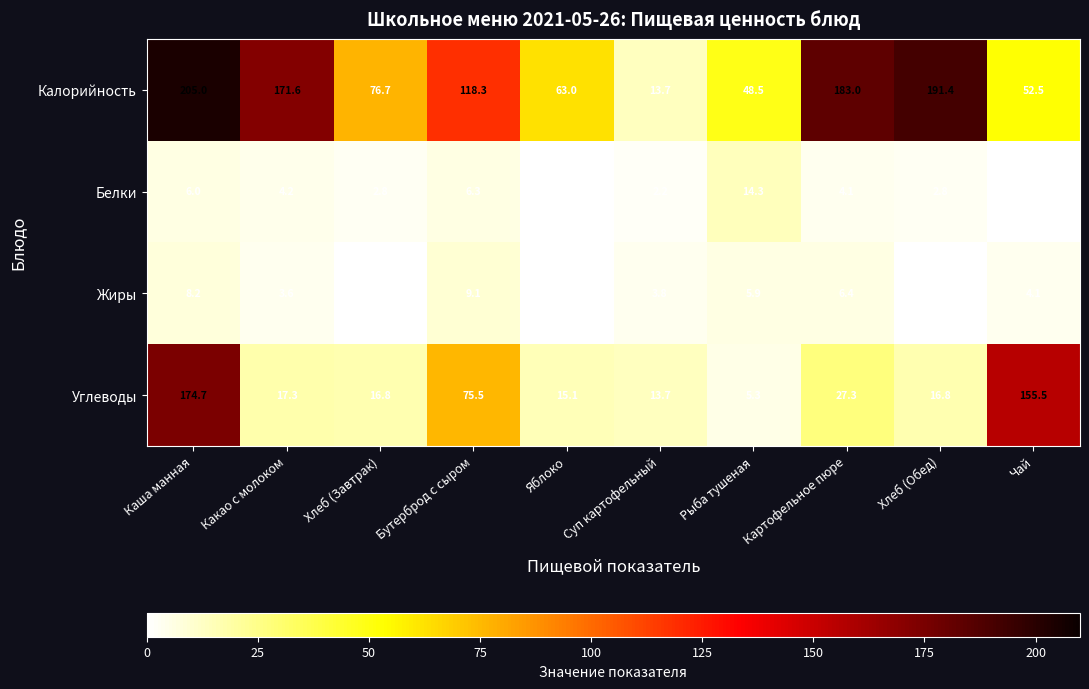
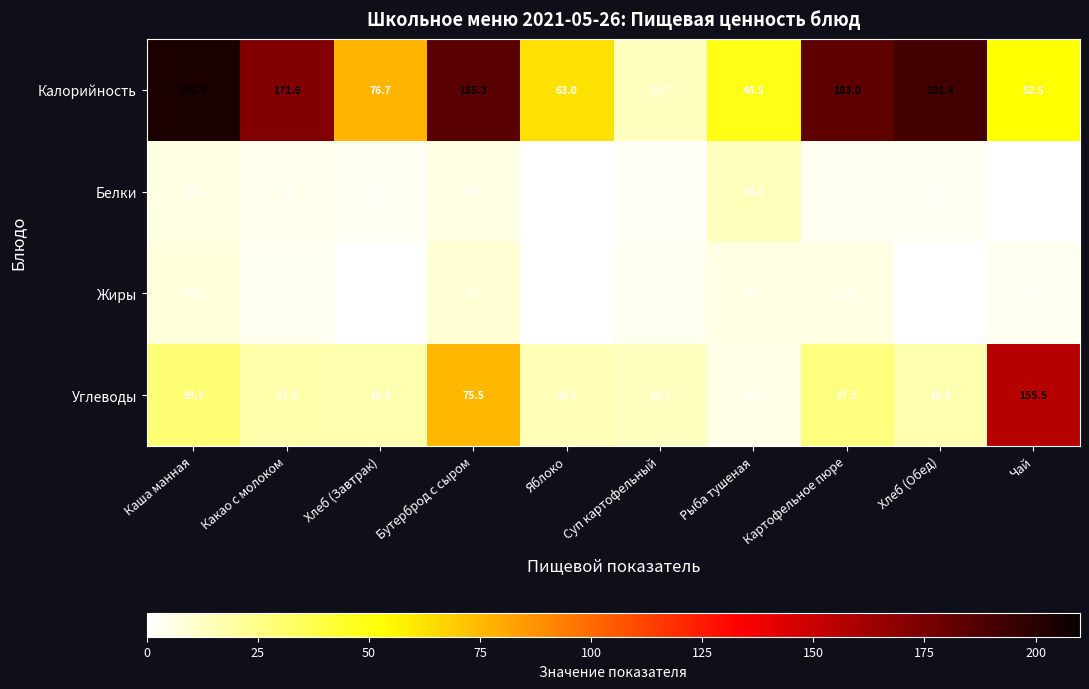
  {
    "Калорийность": {
      "Какао с молоком": 171.6,
      "Хлеб (Завтрак)": 76.7,
-     "Бутерброд с сыром": 118.3,
+     "Бутерброд с сыром": 185.3,
      "Яблоко": 63.0,
      "Суп картофельный": 13.7,
      "Рыба тушеная": 48.5,
      "Картофельное пюре": 183.0,
      "Хлеб (Обед)": 191.4,
      "Чай": 52.5
    },
    "Белки": {
      "Рыба тушеная": 14.3
    },
    "Углеводы": {
-     "Каша манная": 174.7,
+     "Каша манная": 29.3,
      "Какао с молоком": 17.3,
      "Хлеб (Завтрак)": 16.8,
      "Бутерброд с сыром": 75.5,
      "Яблоко": 15.1,
      "Суп картофельный": 13.7,
      "Картофельное пюре": 27.3,
      "Хлеб (Обед)": 16.8,
      "Чай": 155.5
    }
  }
